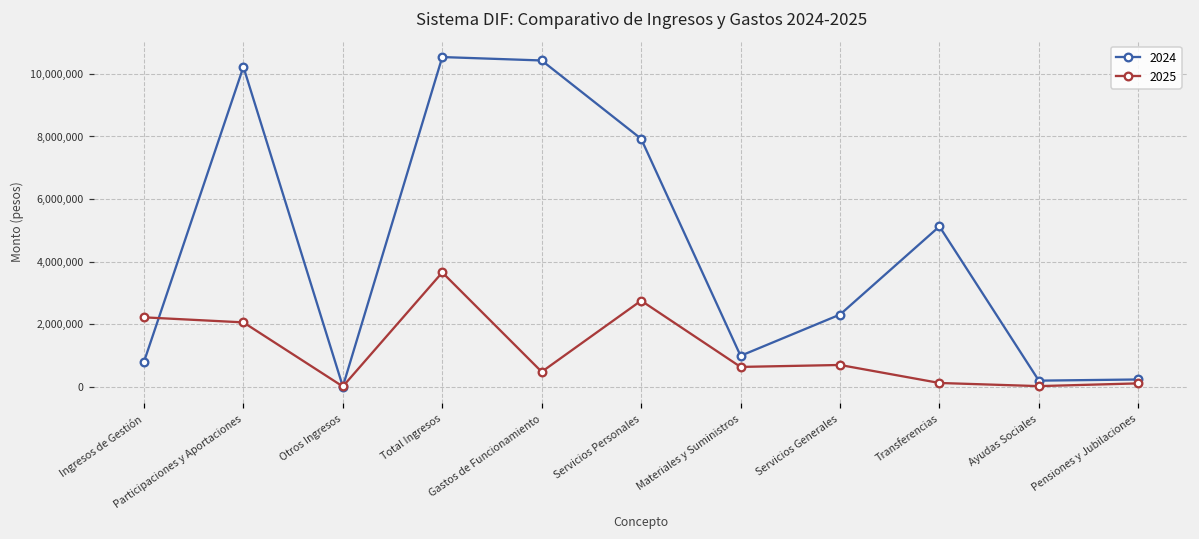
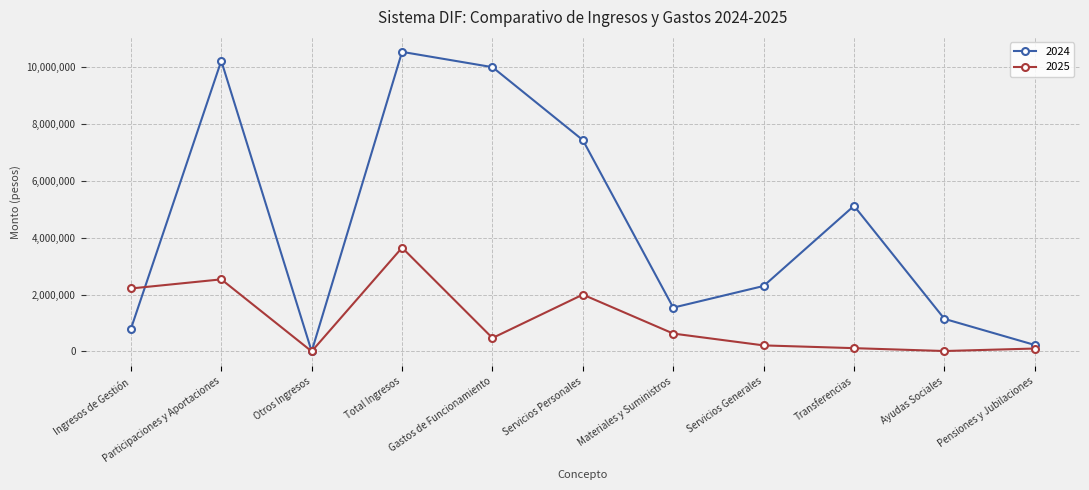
  {
    "2024": {
      "Ingresos de Gestión": "800,000",
      "Participaciones y Aportaciones": "10,200,000",
      "Total Ingresos": "10,500,000",
-     "Gastos de Funcionamiento": "10,400,000",
-     "Servicios Personales": "7,900,000",
-     "Materiales y Suministros": "1,000,000",
+     "Gastos de Funcionamiento": "10,000,000",
+     "Servicios Personales": "7,400,000",
+     "Materiales y Suministros": "1,500,000",
      "Servicios Generales": "2,300,000",
      "Transferencias": "5,100,000",
-     "Ayudas Sociales": "200,000",
+     "Ayudas Sociales": "1,100,000",
      "Pensiones y Jubilaciones": "200,000"
    },
    "2025": {
      "Ingresos de Gestión": "2,200,000",
-     "Participaciones y Aportaciones": "2,100,000",
+     "Participaciones y Aportaciones": "2,500,000",
      "Total Ingresos": "3,700,000",
      "Gastos de Funcionamiento": "500,000",
-     "Servicios Personales": "2,700,000",
+     "Servicios Personales": "2,000,000",
      "Materiales y Suministros": "600,000",
-     "Servicios Generales": "700,000",
+     "Servicios Generales": "200,000",
      "Transferencias": "100,000",
      "Ayudas Sociales": "0",
      "Pensiones y Jubilaciones": "100,000"
    }
  }
